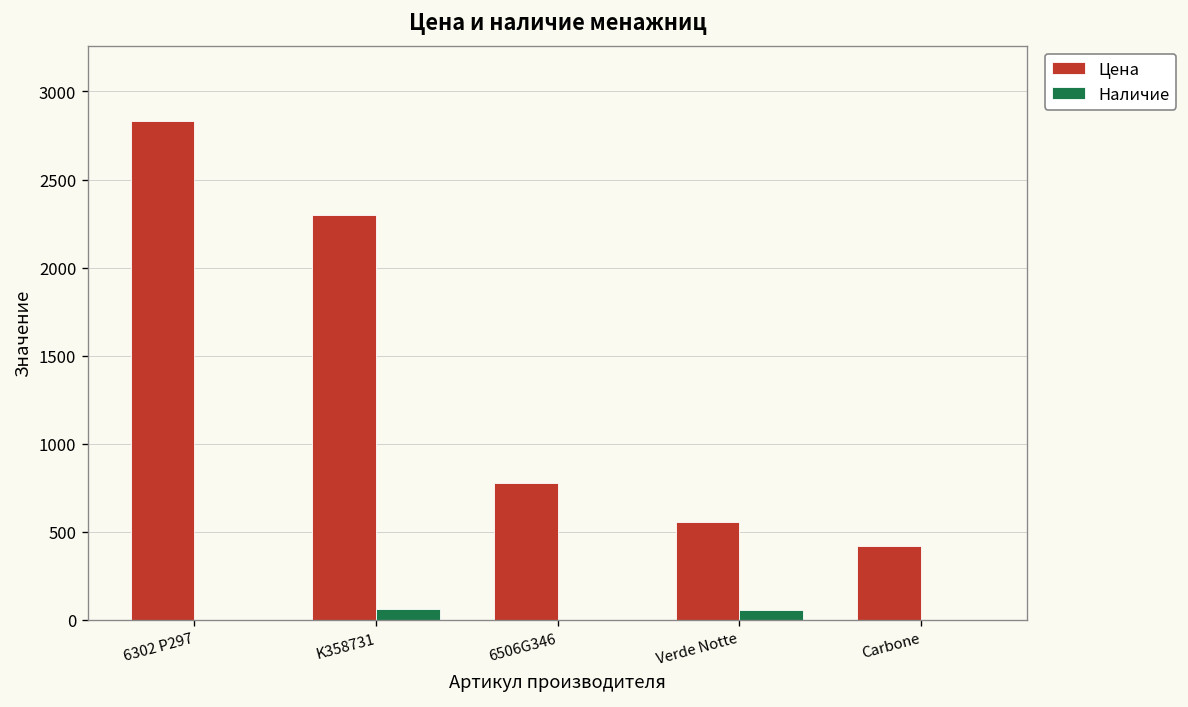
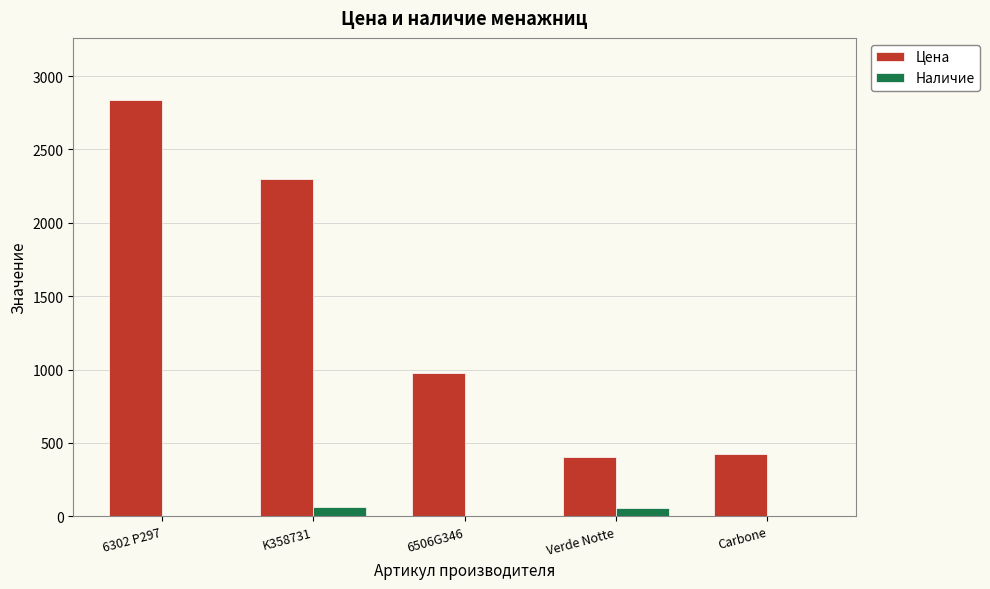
  {
    "Цена": {
      "6302 P297": 2840,
      "K358731": 2300,
-     "6506G346": 780,
-     "Verde Notte": 560,
+     "6506G346": 980,
+     "Verde Notte": 410,
      "Carbone": 420
    },
    "Наличие": {
      "6302 P297": 0,
      "K358731": 60,
      "6506G346": 0,
      "Verde Notte": 60,
      "Carbone": 0
    }
  }
